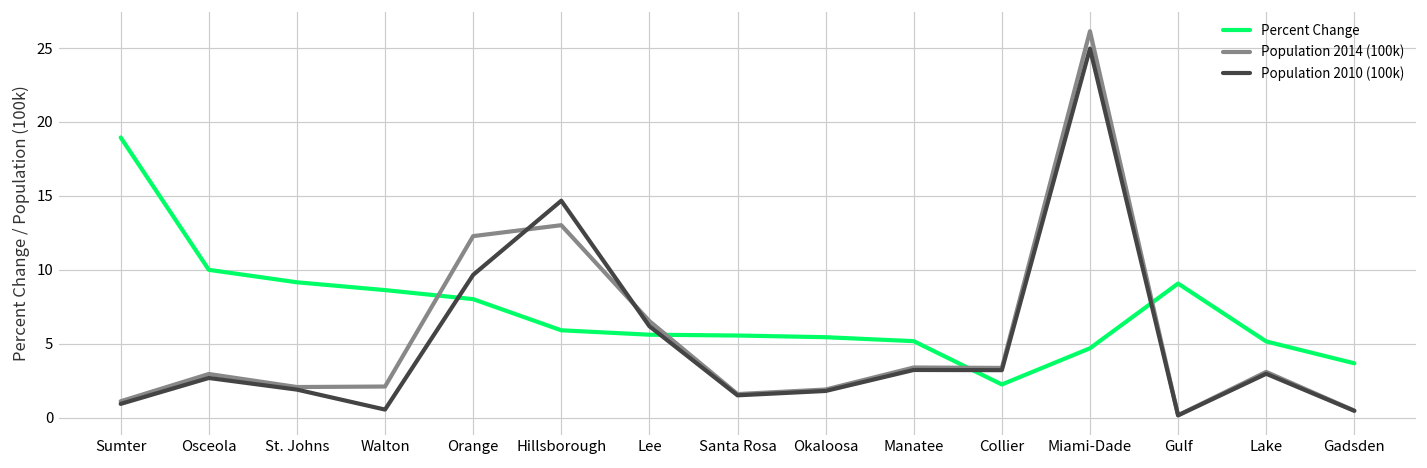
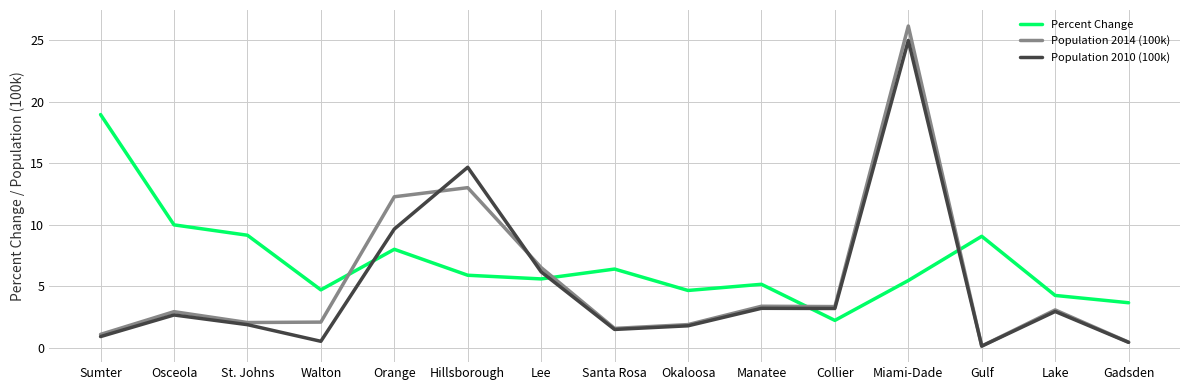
  {
    "Percent Change": {
      "Sumter": 19.0,
      "Osceola": 10.0,
      "St. Johns": 9.2,
-     "Walton": 8.6,
+     "Walton": 4.7,
      "Orange": 8.0,
      "Hillsborough": 5.9,
      "Lee": 5.6,
-     "Santa Rosa": 5.6,
-     "Okaloosa": 5.4,
+     "Santa Rosa": 6.4,
+     "Okaloosa": 4.7,
      "Manatee": 5.2,
      "Collier": 2.2,
-     "Miami-Dade": 4.7,
+     "Miami-Dade": 5.5,
      "Gulf": 9.1,
-     "Lake": 5.2,
+     "Lake": 4.3,
      "Gadsden": 3.7
    },
    "Population 2014 (100k)": {
      "Osceola": 3.0,
      "Walton": 2.1,
      "Orange": 12.3,
      "Hillsborough": 13.0,
      "Lee": 6.5,
      "Miami-Dade": 26.1
    },
    "Population 2010 (100k)": {
      "Osceola": 2.7,
      "Walton": 0.6,
      "Orange": 9.7,
      "Hillsborough": 14.7,
      "Lee": 6.2,
      "Miami-Dade": 25.0
    }
  }
